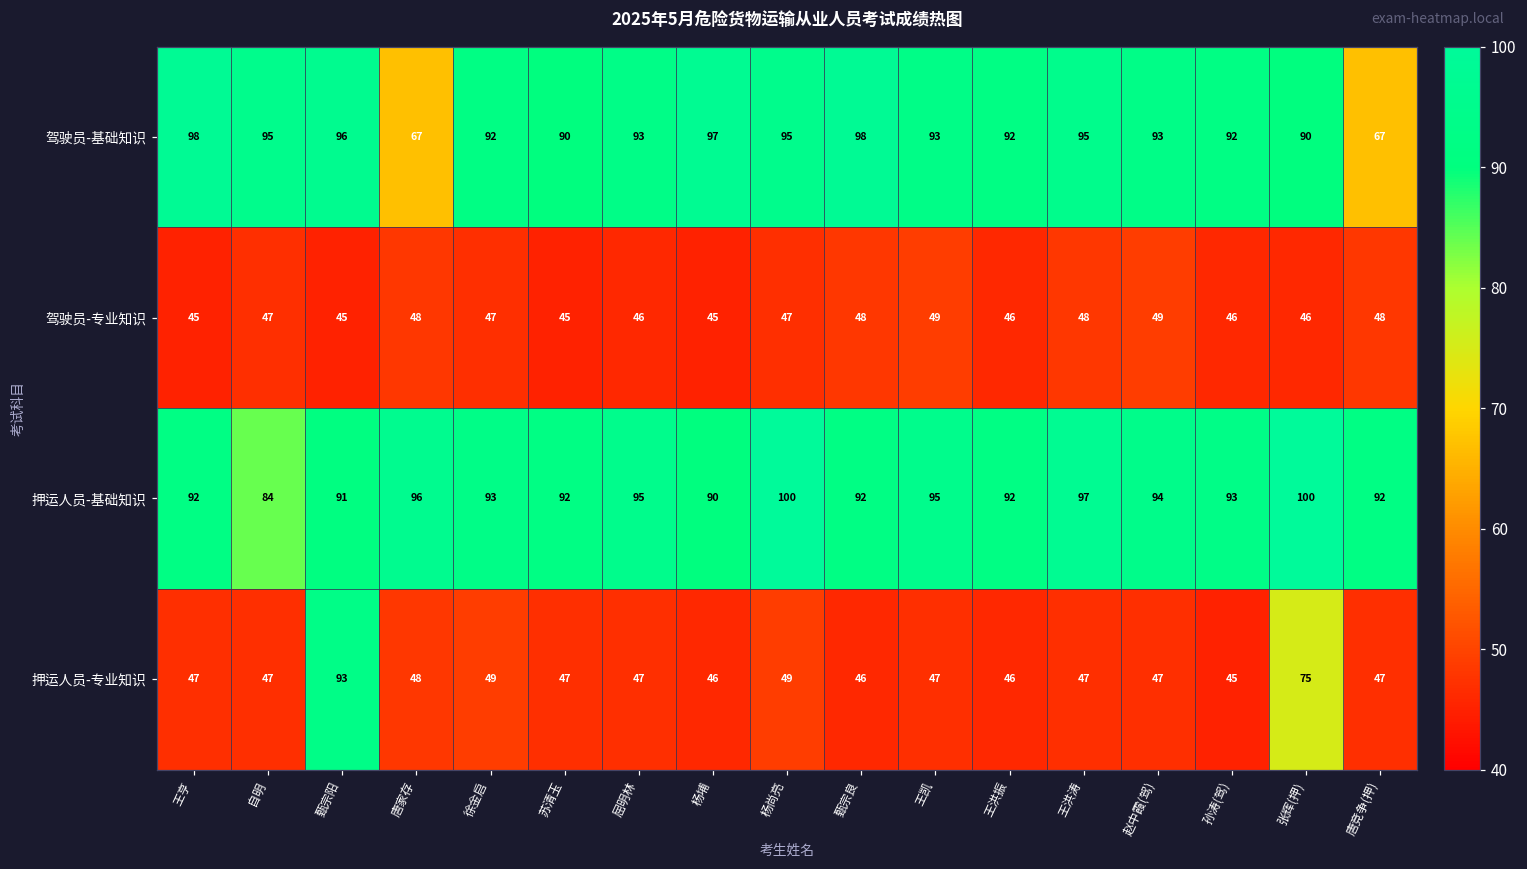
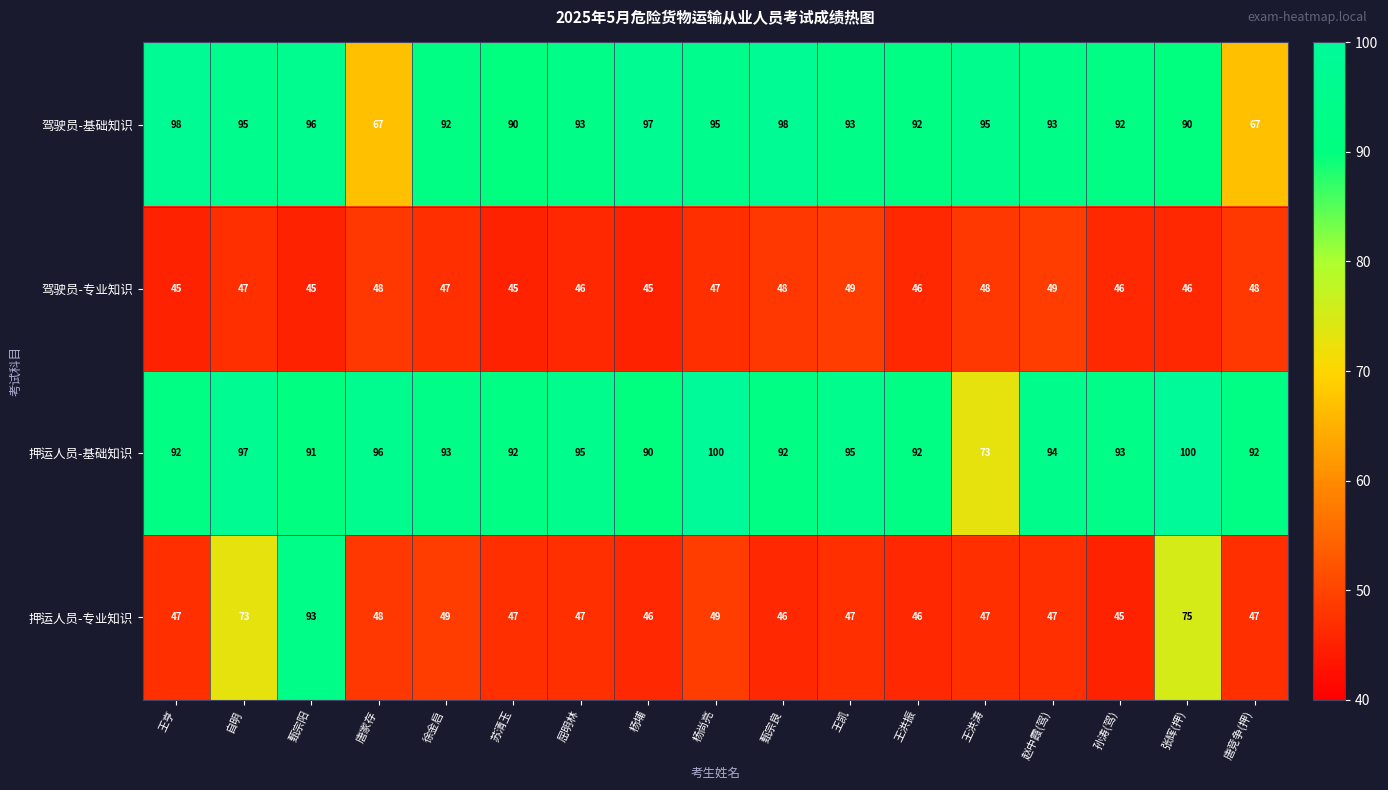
  {
    "驾驶员-基础知识": {
      "王亨": 98,
      "自明": 95,
      "甄宗阳": 96,
      "唐家存": 67,
      "徐金启": 92,
      "苏清玉": 90,
      "屈明林": 93,
      "杨埔": 97,
      "杨尚亮": 95,
      "甄宗良": 98,
      "王凯": 93,
      "王洪振": 92,
      "王洪涛": 95,
      "赵中霞(驾)": 93,
      "孙涛(驾)": 92,
      "张辉(押)": 90,
      "唐竞争(押)": 67
    },
    "驾驶员-专业知识": {
      "王亨": 45,
      "自明": 47,
      "甄宗阳": 45,
      "唐家存": 48,
      "徐金启": 47,
      "苏清玉": 45,
      "屈明林": 46,
      "杨埔": 45,
      "杨尚亮": 47,
      "甄宗良": 48,
      "王凯": 49,
      "王洪振": 46,
      "王洪涛": 48,
      "赵中霞(驾)": 49,
      "孙涛(驾)": 46,
      "张辉(押)": 46,
      "唐竞争(押)": 48
    },
    "押运人员-基础知识": {
      "王亨": 92,
-     "自明": 84,
+     "自明": 97,
      "甄宗阳": 91,
      "唐家存": 96,
      "徐金启": 93,
      "苏清玉": 92,
      "屈明林": 95,
      "杨埔": 90,
      "杨尚亮": 100,
      "甄宗良": 92,
      "王凯": 95,
      "王洪振": 92,
-     "王洪涛": 97,
+     "王洪涛": 73,
      "赵中霞(驾)": 94,
      "孙涛(驾)": 93,
      "张辉(押)": 100,
      "唐竞争(押)": 92
    },
    "押运人员-专业知识": {
      "王亨": 47,
-     "自明": 47,
+     "自明": 73,
      "甄宗阳": 93,
      "唐家存": 48,
      "徐金启": 49,
      "苏清玉": 47,
      "屈明林": 47,
      "杨埔": 46,
      "杨尚亮": 49,
      "甄宗良": 46,
      "王凯": 47,
      "王洪振": 46,
      "王洪涛": 47,
      "赵中霞(驾)": 47,
      "孙涛(驾)": 45,
      "张辉(押)": 75,
      "唐竞争(押)": 47
    }
  }
